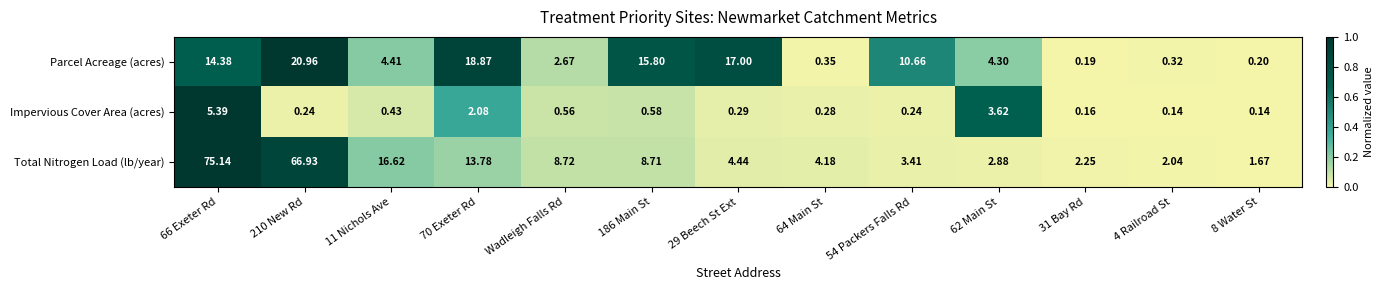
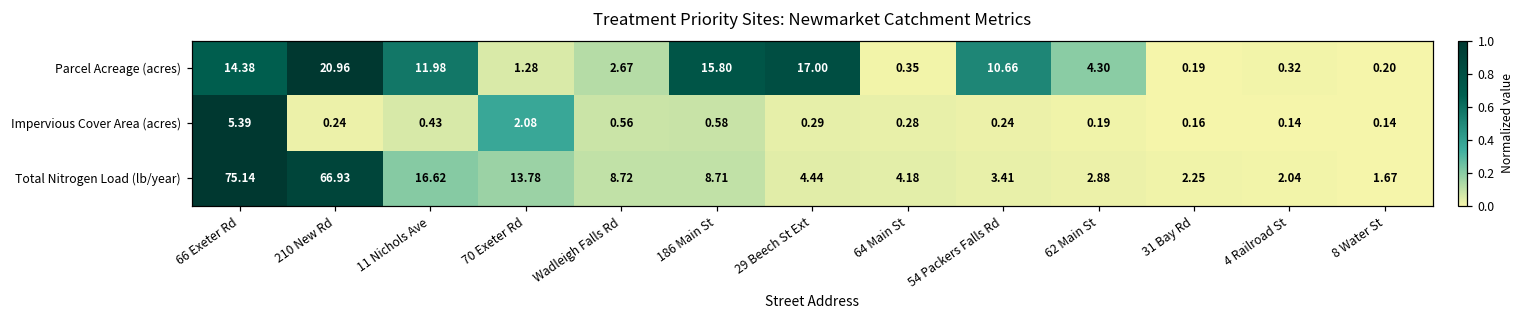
  {
    "Parcel Acreage (acres)": {
      "66 Exeter Rd": 14.38,
      "210 New Rd": 20.96,
-     "11 Nichols Ave": 4.41,
-     "70 Exeter Rd": 18.87,
+     "11 Nichols Ave": 11.98,
+     "70 Exeter Rd": 1.28,
      "Wadleigh Falls Rd": 2.67,
      "186 Main St": 15.80,
      "29 Beech St Ext": 17.00,
      "64 Main St": 0.35,
      "54 Packers Falls Rd": 10.66,
      "62 Main St": 4.30,
      "31 Bay Rd": 0.19,
      "4 Railroad St": 0.32,
      "8 Water St": 0.20
    },
    "Impervious Cover Area (acres)": {
      "66 Exeter Rd": 5.39,
      "210 New Rd": 0.24,
      "11 Nichols Ave": 0.43,
      "70 Exeter Rd": 2.08,
      "Wadleigh Falls Rd": 0.56,
      "186 Main St": 0.58,
      "29 Beech St Ext": 0.29,
      "64 Main St": 0.28,
      "54 Packers Falls Rd": 0.24,
-     "62 Main St": 3.62,
+     "62 Main St": 0.19,
      "31 Bay Rd": 0.16,
      "4 Railroad St": 0.14,
      "8 Water St": 0.14
    },
    "Total Nitrogen Load (lb/year)": {
      "66 Exeter Rd": 75.14,
      "210 New Rd": 66.93,
      "11 Nichols Ave": 16.62,
      "70 Exeter Rd": 13.78,
      "Wadleigh Falls Rd": 8.72,
      "186 Main St": 8.71,
      "29 Beech St Ext": 4.44,
      "64 Main St": 4.18,
      "54 Packers Falls Rd": 3.41,
      "62 Main St": 2.88,
      "31 Bay Rd": 2.25,
      "4 Railroad St": 2.04,
      "8 Water St": 1.67
    }
  }
